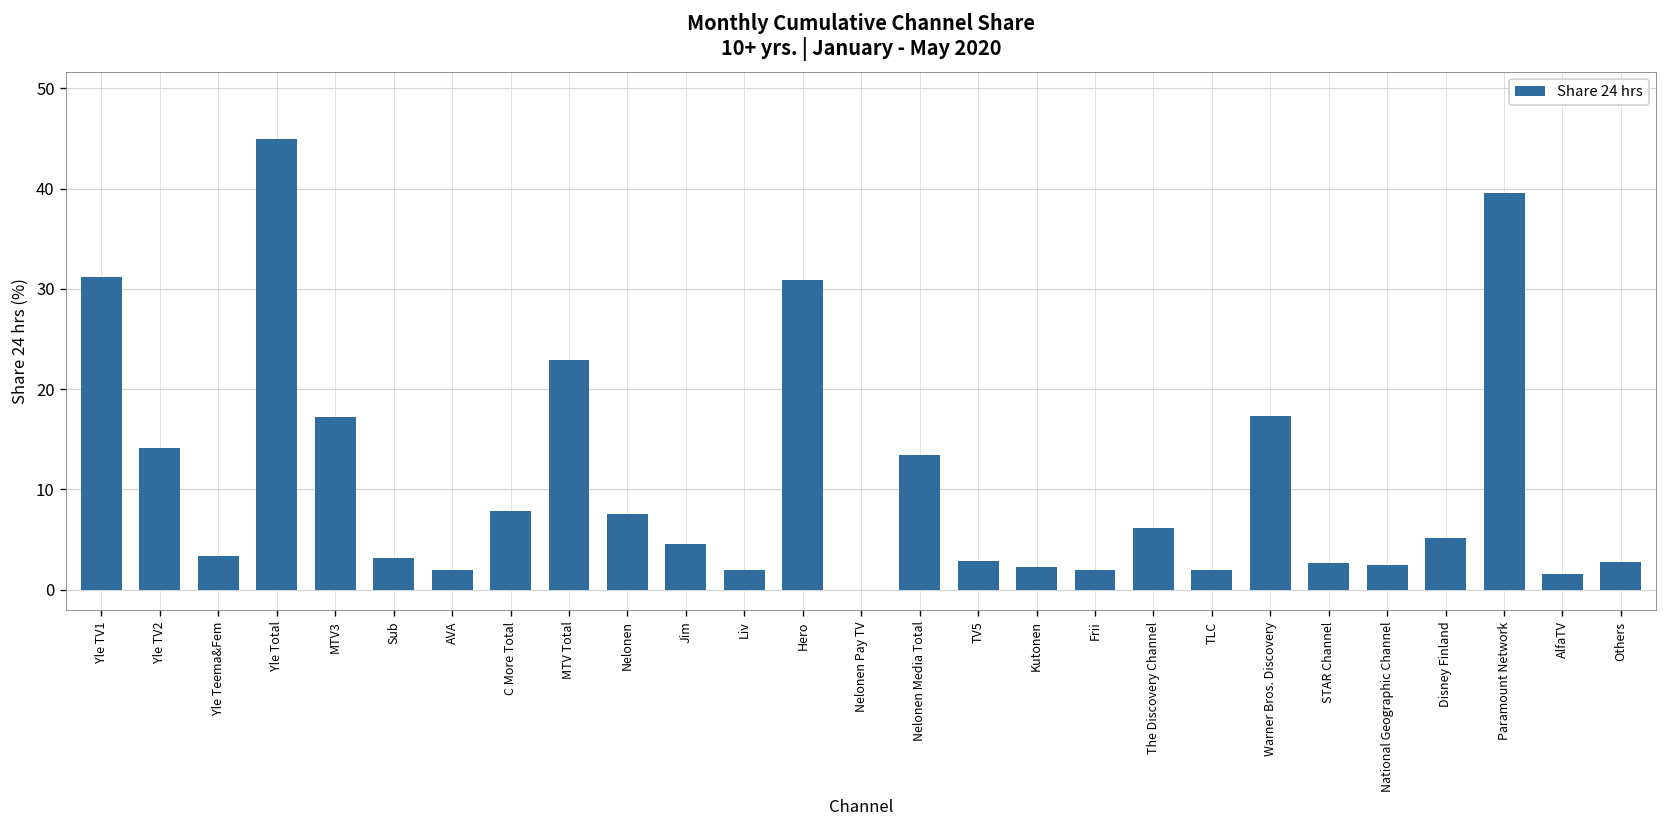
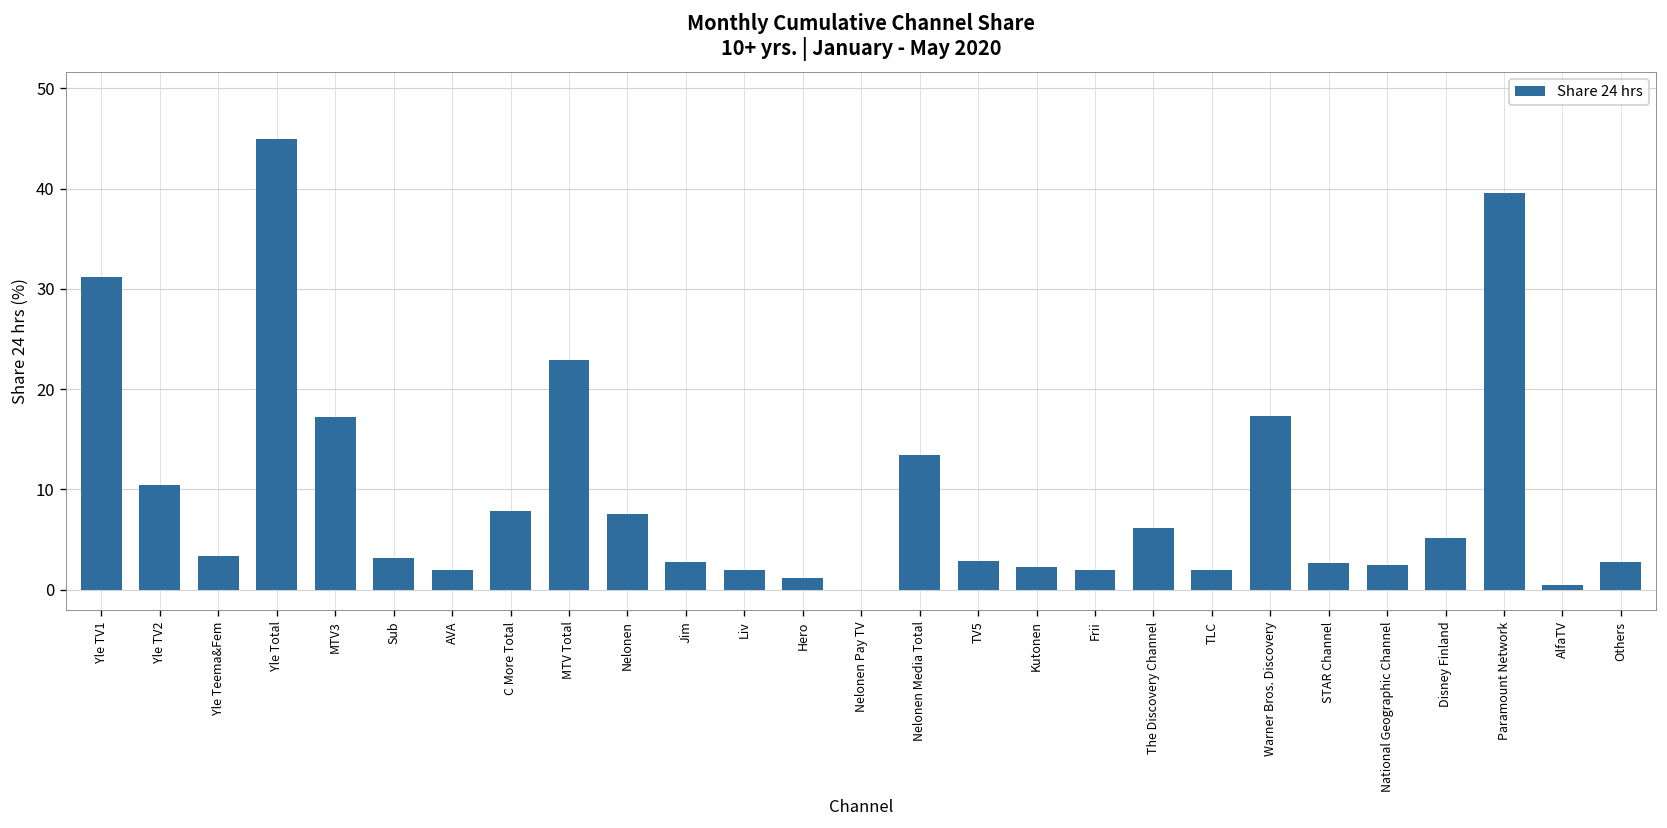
  {
    "Yle TV1": 31,
-   "Yle TV2": 14,
+   "Yle TV2": 10,
    "Yle Teema&Fem": 3,
    "Yle Total": 45,
    "MTV3": 17,
    "Sub": 3,
    "AVA": 2,
    "C More Total": 8,
    "MTV Total": 23,
    "Nelonen": 8,
-   "Jim": 5,
+   "Jim": 3,
    "Liv": 2,
-   "Hero": 31,
+   "Hero": 1,
    "Nelonen Pay TV": 0,
    "Nelonen Media Total": 13,
    "TV5": 3,
    "Kutonen": 2,
    "Frii": 2,
    "The Discovery Channel": 6,
    "TLC": 2,
    "Warner Bros. Discovery": 17,
    "STAR Channel": 3,
    "National Geographic Channel": 3,
    "Disney Finland": 5,
    "Paramount Network": 40,
-   "AlfaTV": 2,
+   "AlfaTV": 1,
    "Others": 3
  }
